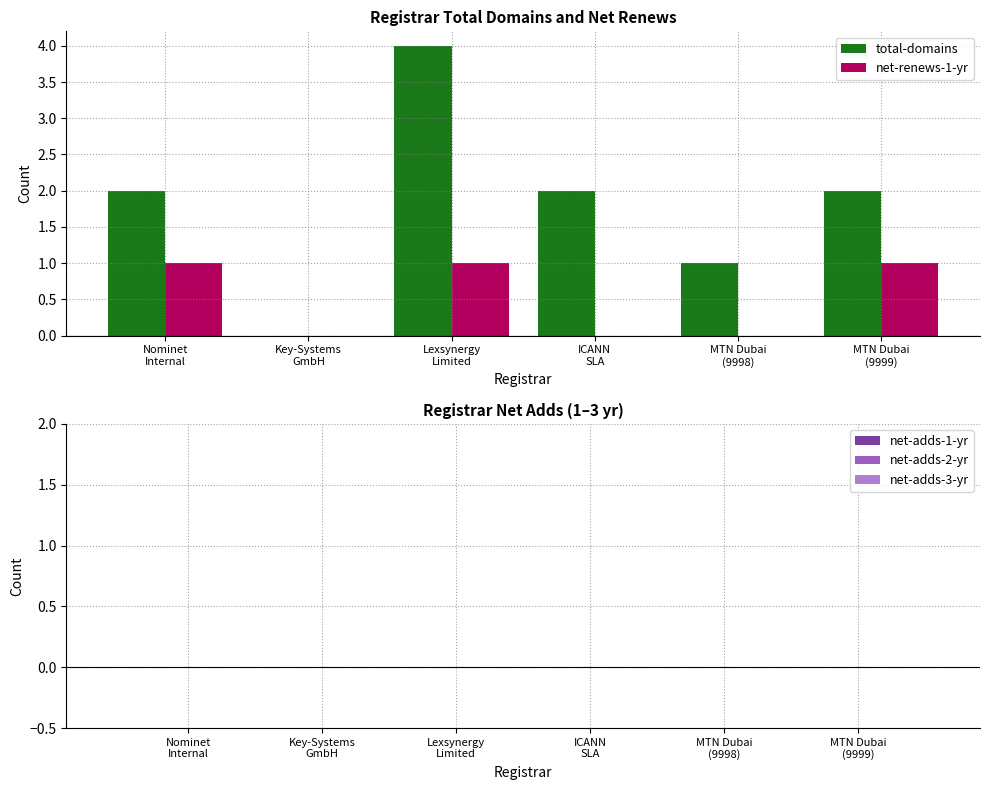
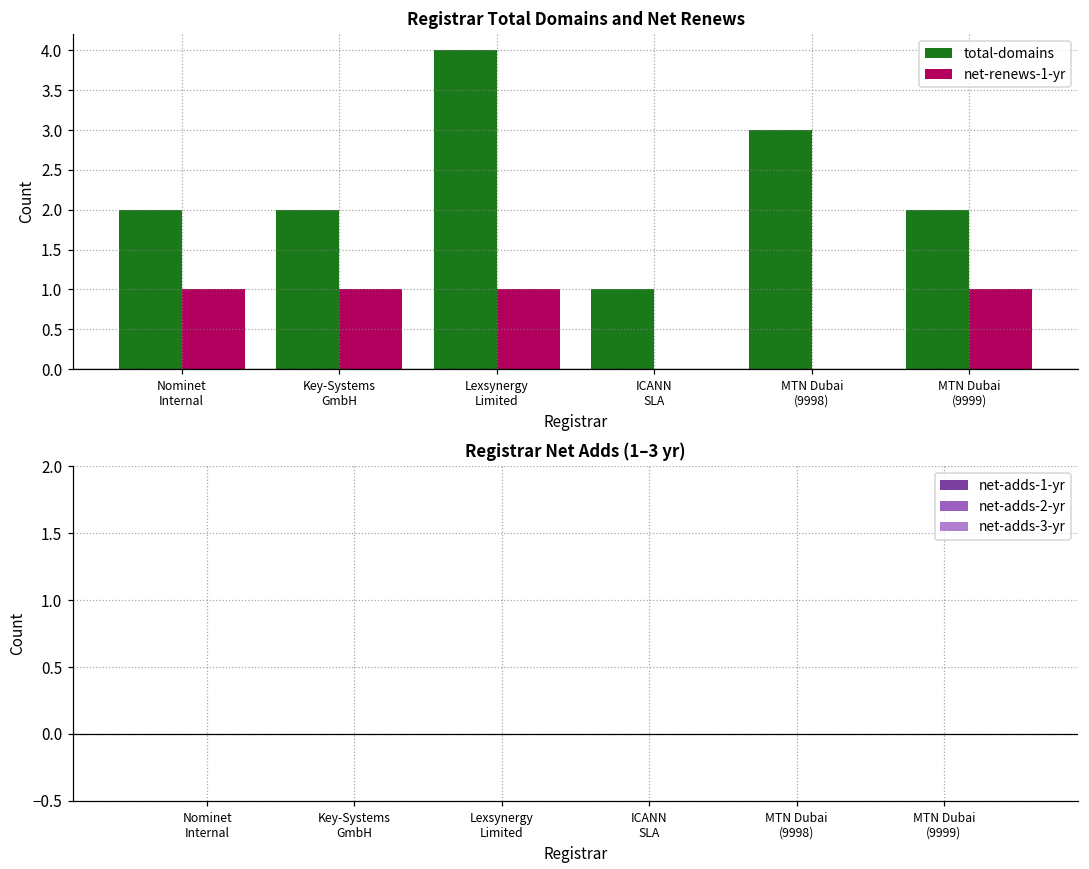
  {
    "Registrar Total Domains and Net Renews": {
      "total-domains": {
        "Nominet Internal": 2,
-       "Key-Systems GmbH": 0,
+       "Key-Systems GmbH": 2,
        "Lexsynergy Limited": 4,
-       "ICANN SLA": 2,
-       "MTN Dubai (9998)": 1,
+       "ICANN SLA": 1,
+       "MTN Dubai (9998)": 3,
        "MTN Dubai (9999)": 2
      },
      "net-renews-1-yr": {
        "Nominet Internal": 1,
-       "Key-Systems GmbH": 0,
+       "Key-Systems GmbH": 1,
        "Lexsynergy Limited": 1,
        "ICANN SLA": 0,
        "MTN Dubai (9998)": 0,
        "MTN Dubai (9999)": 1
      }
    }
  }
